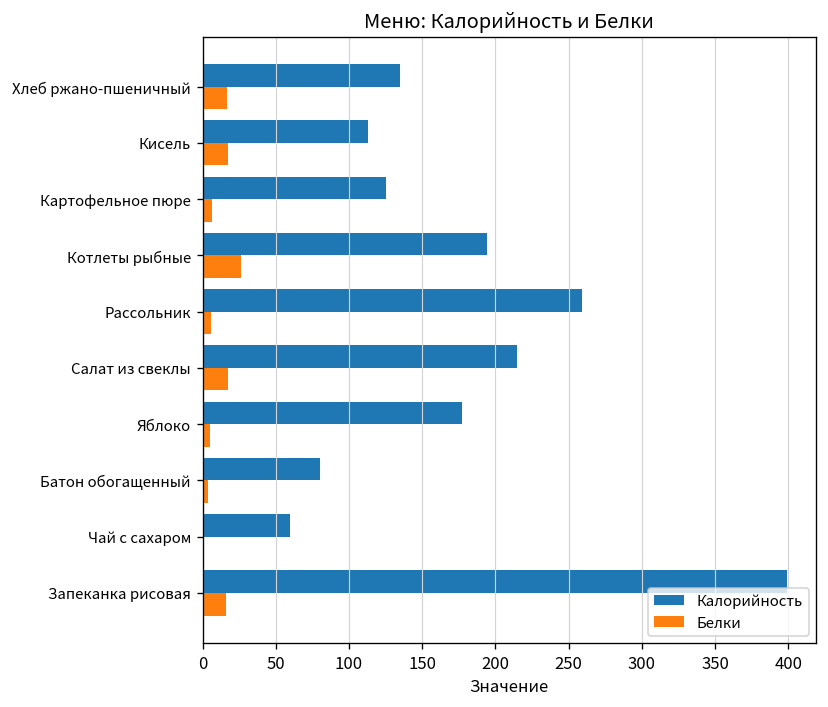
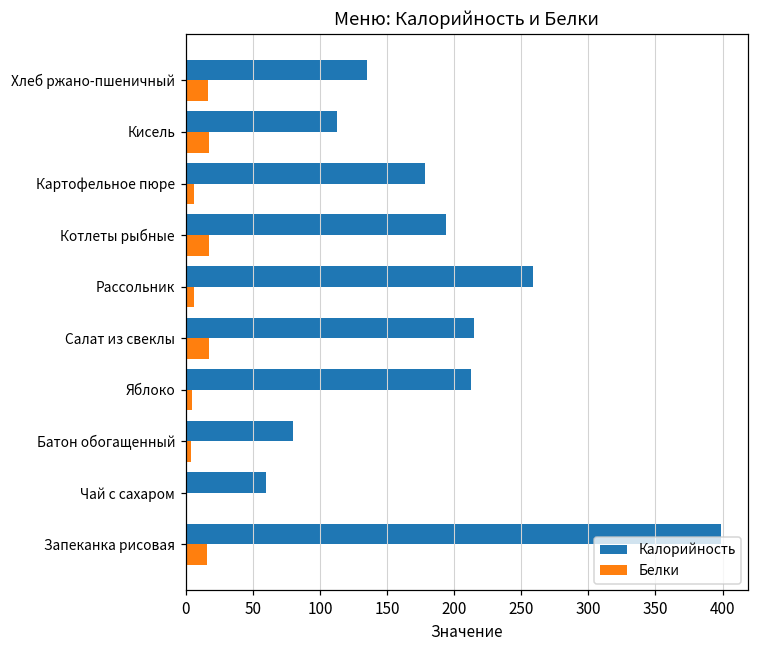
  {
    "Калорийность": {
      "Хлеб ржано-пшеничный": 135,
      "Кисель": 113,
-     "Картофельное пюре": 125,
+     "Картофельное пюре": 178,
      "Котлеты рыбные": 194,
      "Рассольник": 259,
      "Салат из свеклы": 215,
-     "Яблоко": 177,
+     "Яблоко": 213,
      "Батон обогащенный": 80,
      "Чай с сахаром": 60,
      "Запеканка рисовая": 399
    },
    "Белки": {
      "Хлеб ржано-пшеничный": 17,
      "Кисель": 17,
      "Картофельное пюре": 6,
-     "Котлеты рыбные": 26,
+     "Котлеты рыбные": 18,
      "Рассольник": 6,
      "Салат из свеклы": 17,
      "Яблоко": 5,
      "Батон обогащенный": 4,
      "Чай с сахаром": 0,
      "Запеканка рисовая": 16
    }
  }
